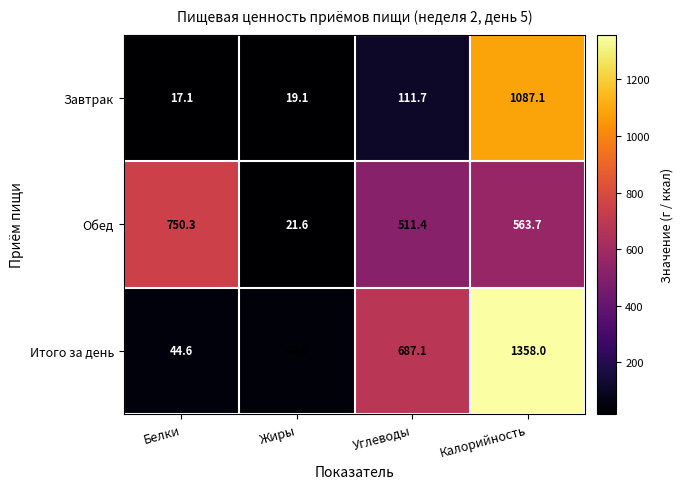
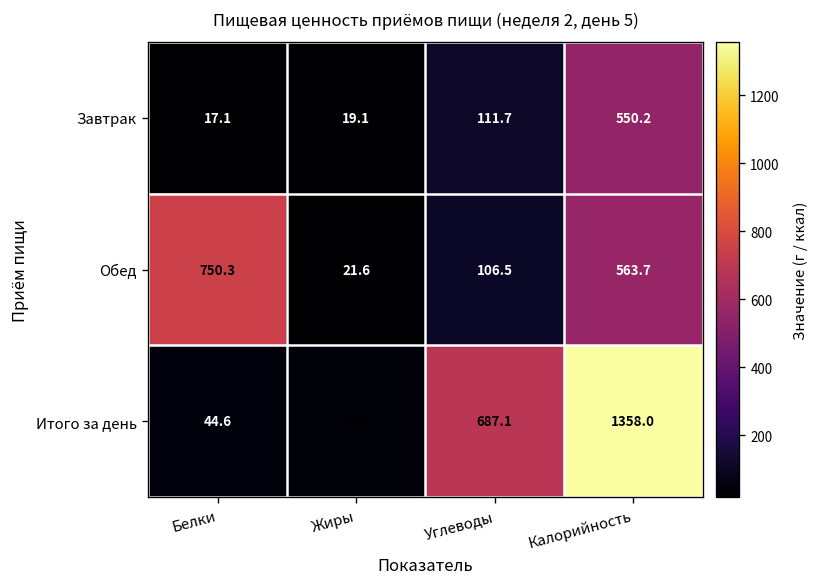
  {
    "Завтрак": {
      "Белки": 17.1,
      "Жиры": 19.1,
      "Углеводы": 111.7,
-     "Калорийность": 1087.1
+     "Калорийность": 550.2
    },
    "Обед": {
      "Белки": 750.3,
      "Жиры": 21.6,
-     "Углеводы": 511.4,
+     "Углеводы": 106.5,
      "Калорийность": 563.7
    },
    "Итого за день": {
      "Белки": 44.6,
      "Углеводы": 687.1,
      "Калорийность": 1358.0
    }
  }
